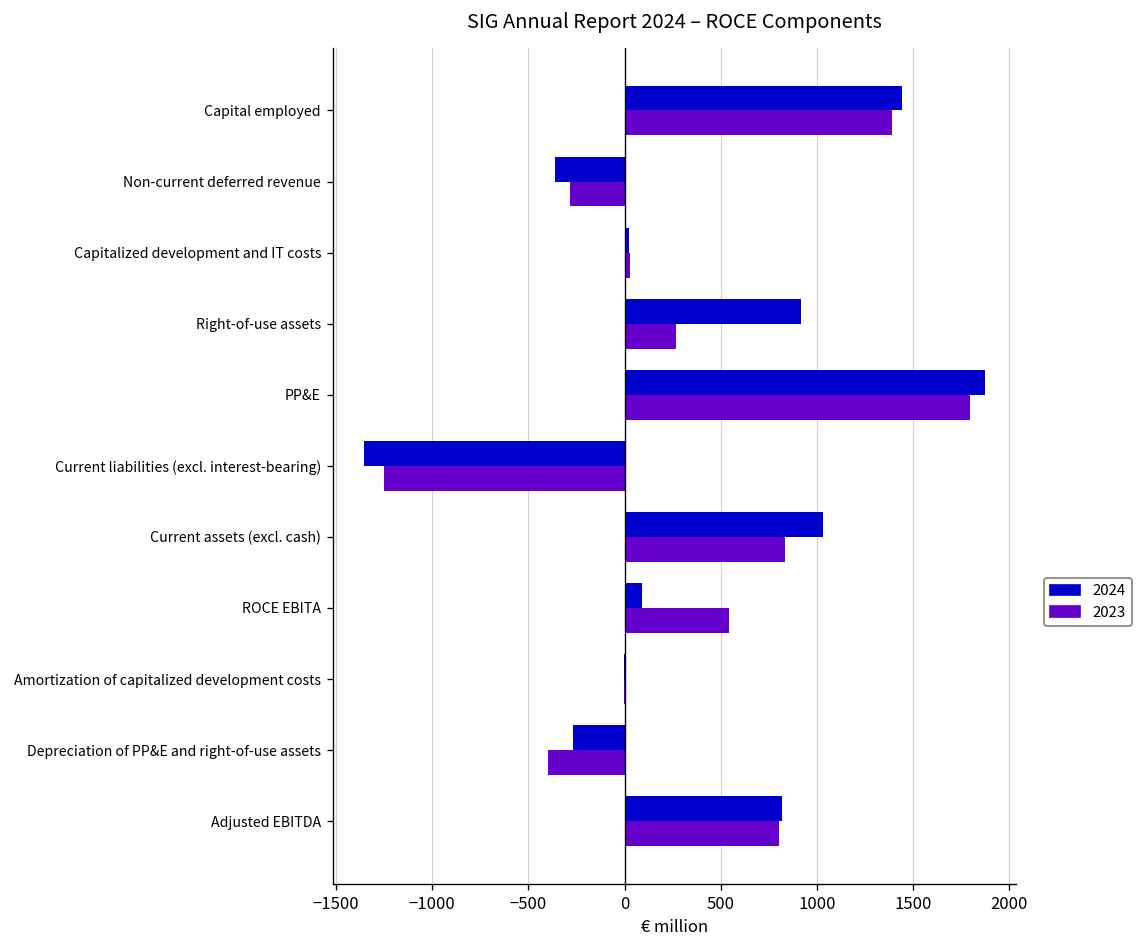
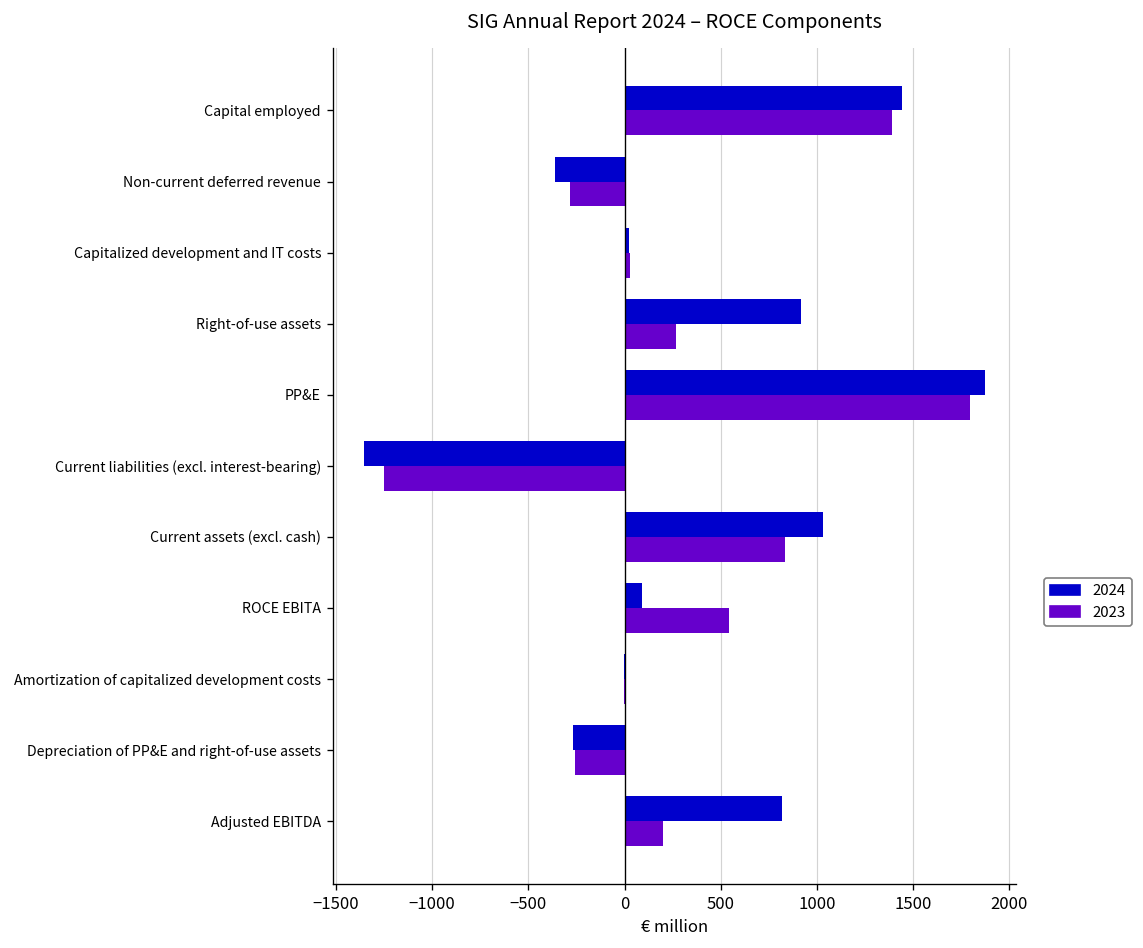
  {
    "2024": {
      "Capital employed": 1440,
      "Non-current deferred revenue": -360,
      "Capitalized development and IT costs": 30,
      "Right-of-use assets": 920,
      "PP&E": 1870,
      "Current liabilities (excl. interest-bearing)": -1360,
      "Current assets (excl. cash)": 1030,
      "ROCE EBITA": 90,
      "Depreciation of PP&E and right-of-use assets": -270,
      "Adjusted EBITDA": 820
    },
    "2023": {
      "Capital employed": 1390,
      "Non-current deferred revenue": -280,
      "Capitalized development and IT costs": 30,
      "Right-of-use assets": 270,
      "PP&E": 1800,
      "Current liabilities (excl. interest-bearing)": -1250,
      "Current assets (excl. cash)": 840,
      "ROCE EBITA": 540,
-     "Depreciation of PP&E and right-of-use assets": -400,
-     "Adjusted EBITDA": 800
+     "Depreciation of PP&E and right-of-use assets": -260,
+     "Adjusted EBITDA": 200
    }
  }
